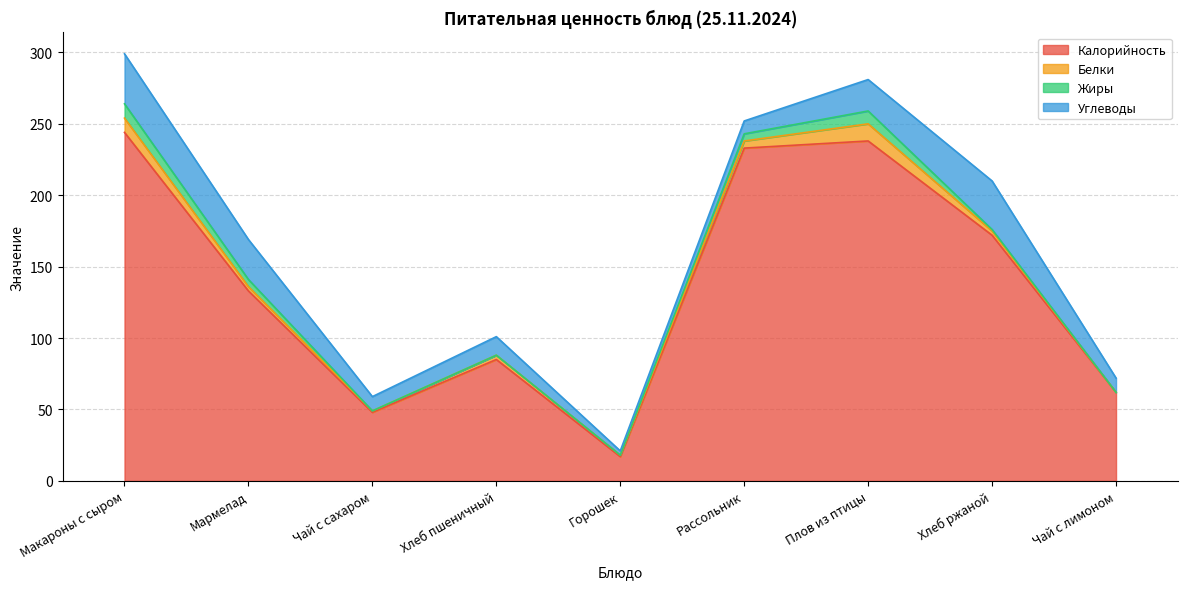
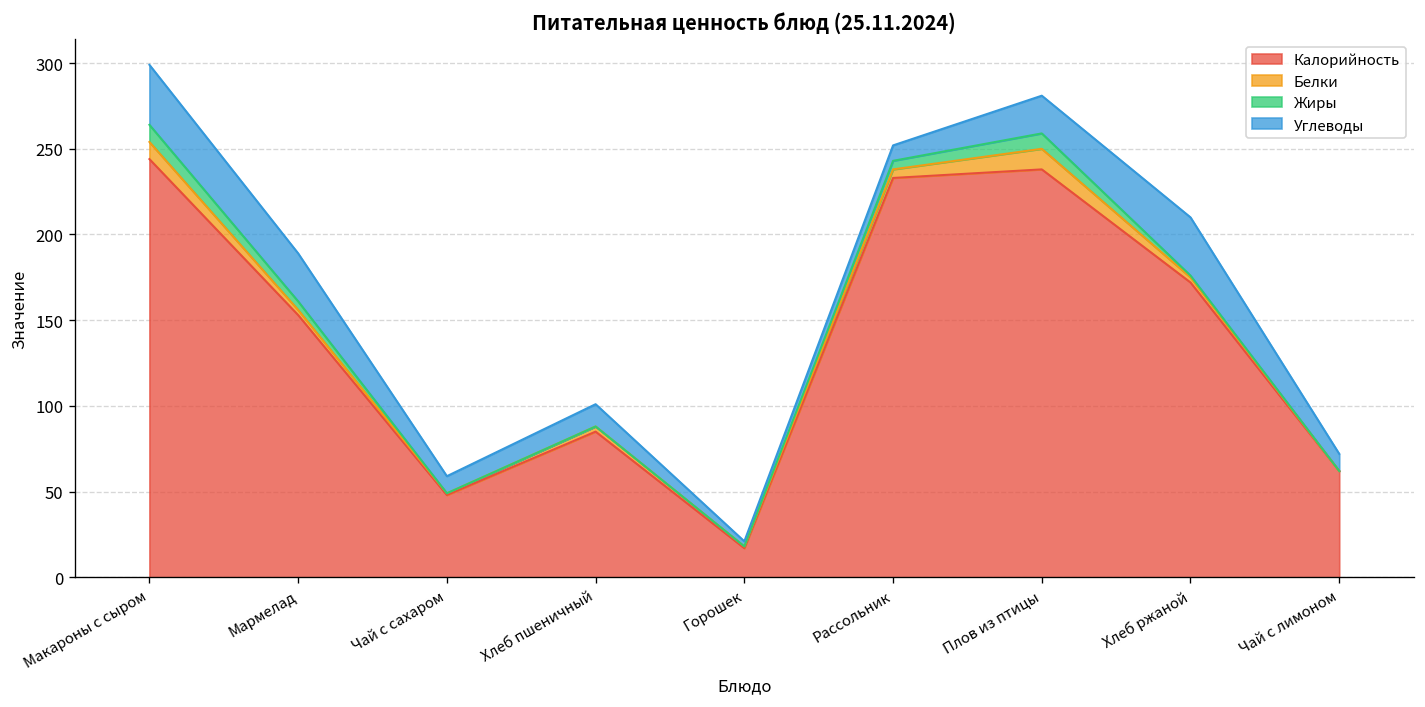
  {
    "Калорийность": {
      "Макароны с сыром": 244,
-     "Мармелад": 133,
+     "Мармелад": 153,
      "Хлеб пшеничный": 85,
      "Рассольник": 233,
      "Плов из птицы": 238,
      "Хлеб ржаной": 172
    },
    "Белки": {
      "Макароны с сыром": 10,
      "Мармелад": 3,
      "Рассольник": 5,
      "Плов из птицы": 12
    },
    "Жиры": {
      "Макароны с сыром": 10,
      "Мармелад": 5,
      "Рассольник": 5,
      "Плов из птицы": 9
    },
    "Углеводы": {
      "Макароны с сыром": 35,
      "Мармелад": 28,
      "Чай с сахаром": 10,
      "Хлеб пшеничный": 13,
      "Горошек": 3,
      "Рассольник": 9,
      "Плов из птицы": 22,
      "Хлеб ржаной": 34,
      "Чай с лимоном": 10
    }
  }
